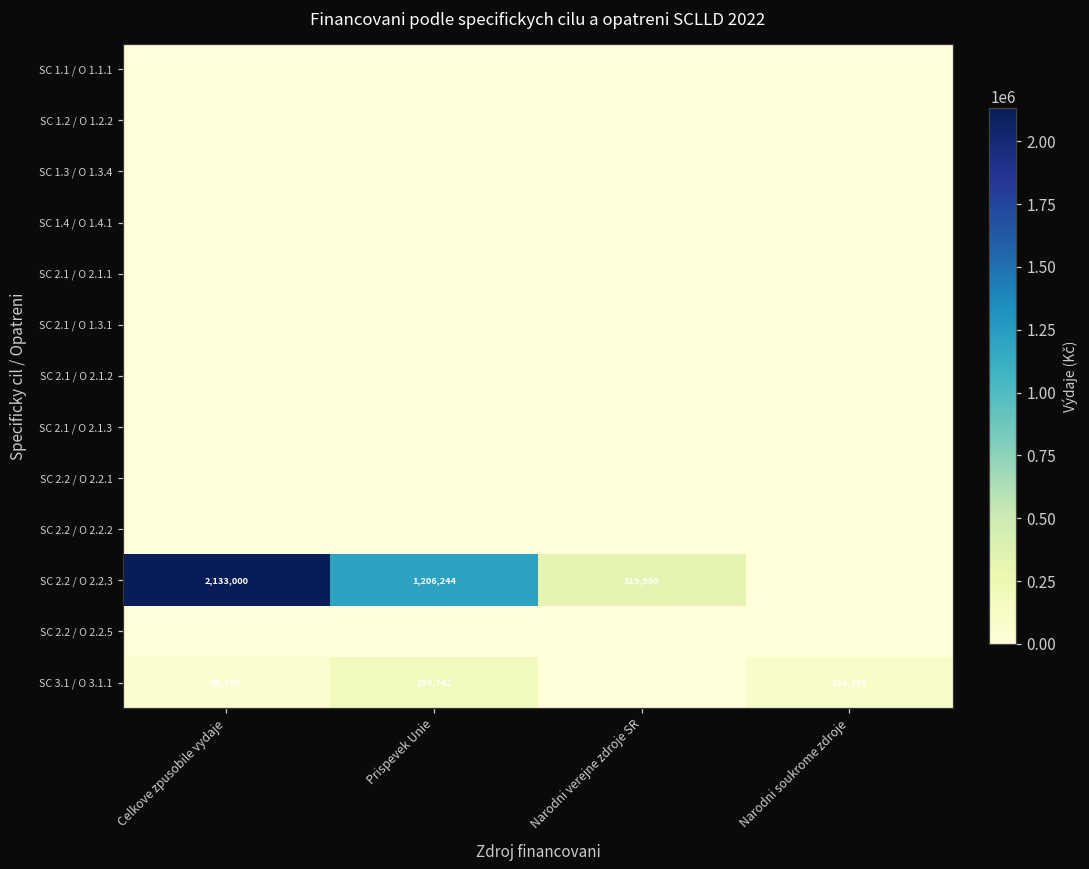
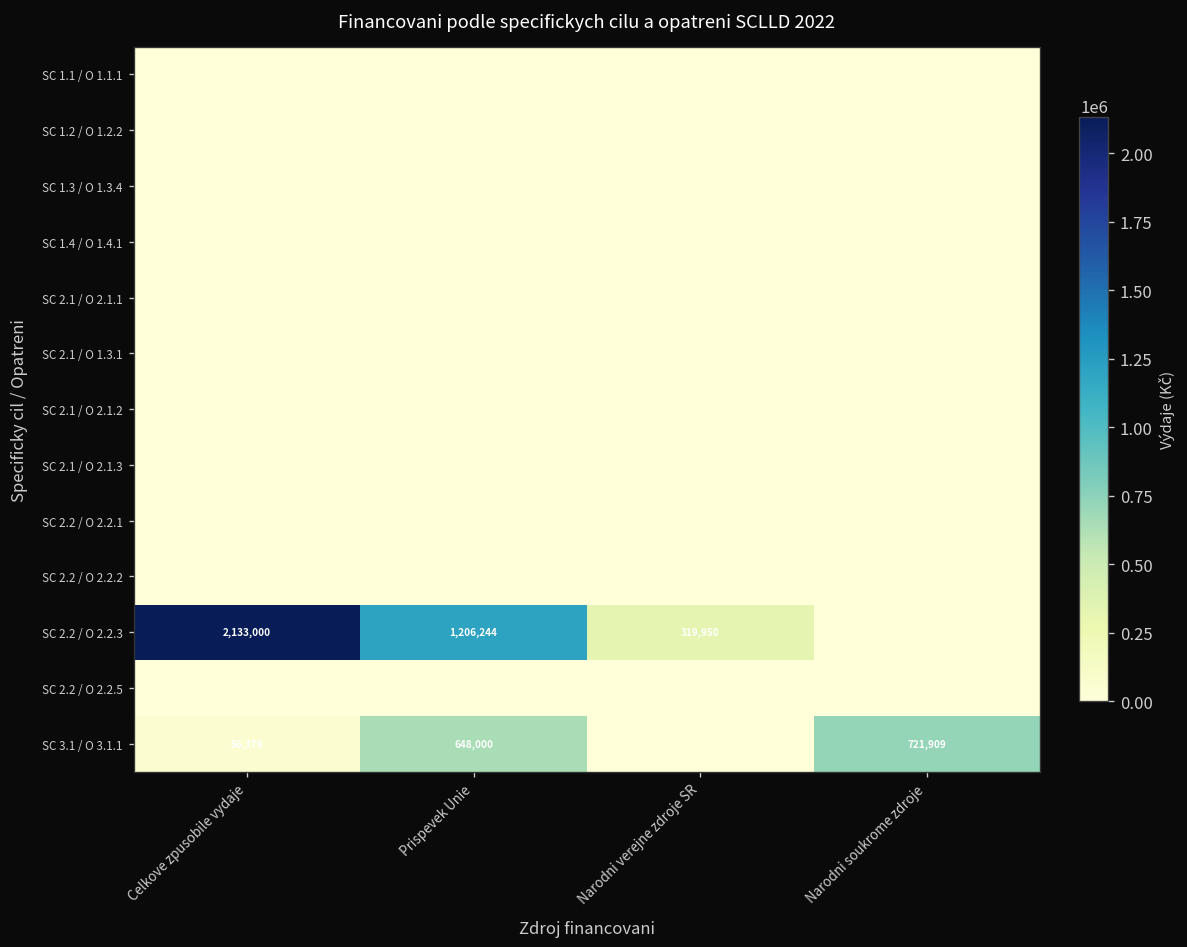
  {
    "SC 2.2 / O 2.2.3": {
      "Celkove zpusobile vydaje": "2,133,000",
      "Prispevek Unie": "1,206,244",
      "Narodni verejne zdroje SR": "319,950"
    },
    "SC 3.1 / O 3.1.1": {
-     "Prispevek Unie": "194,742",
-     "Narodni soukrome zdroje": "114,350"
+     "Prispevek Unie": "648,000",
+     "Narodni soukrome zdroje": "721,909"
    }
  }
